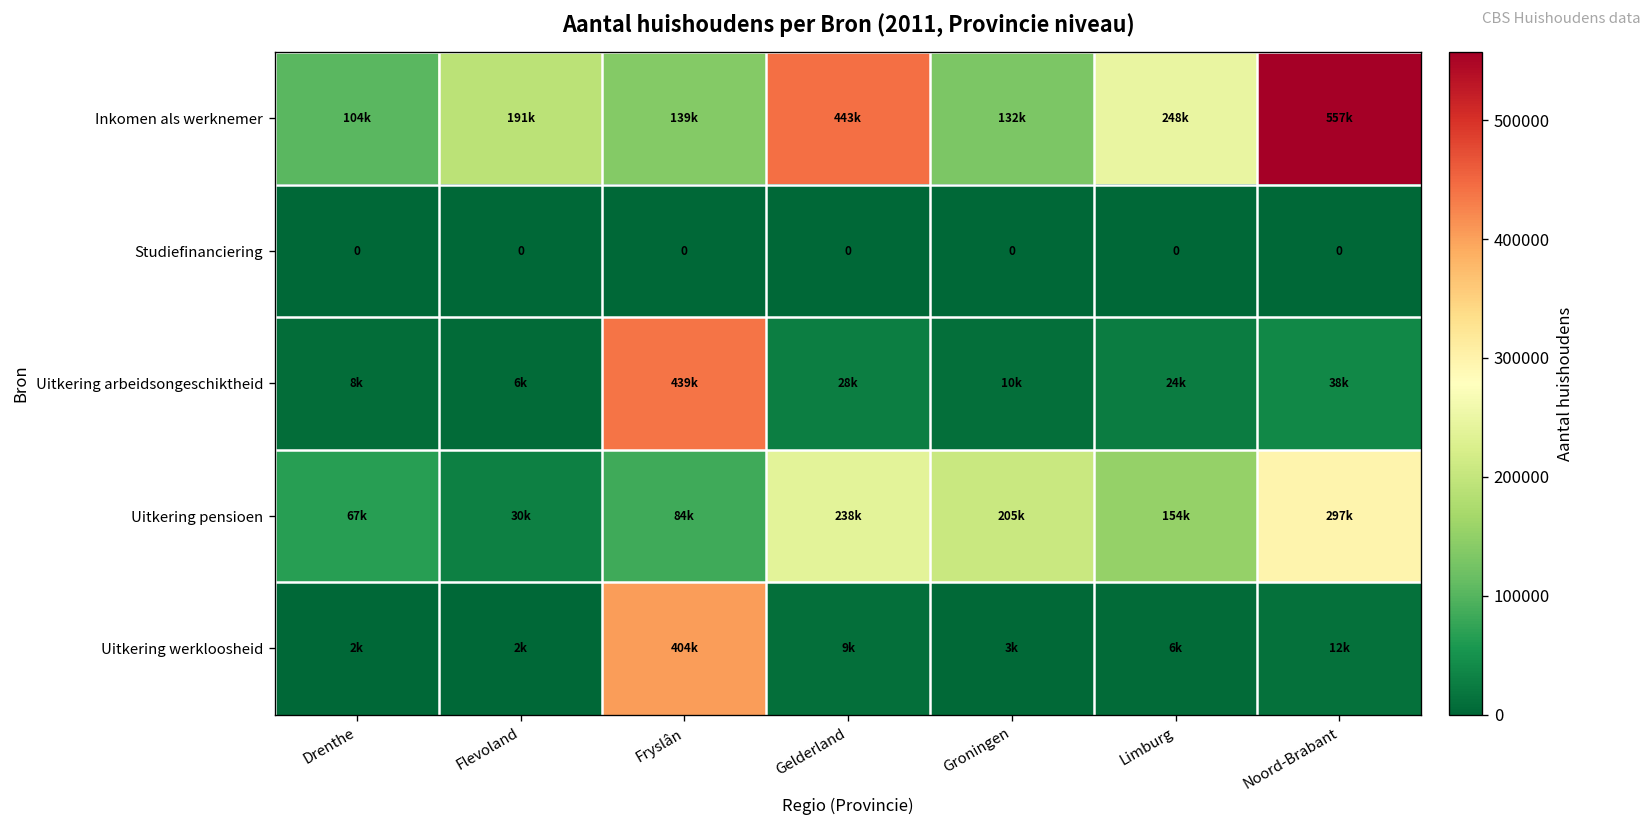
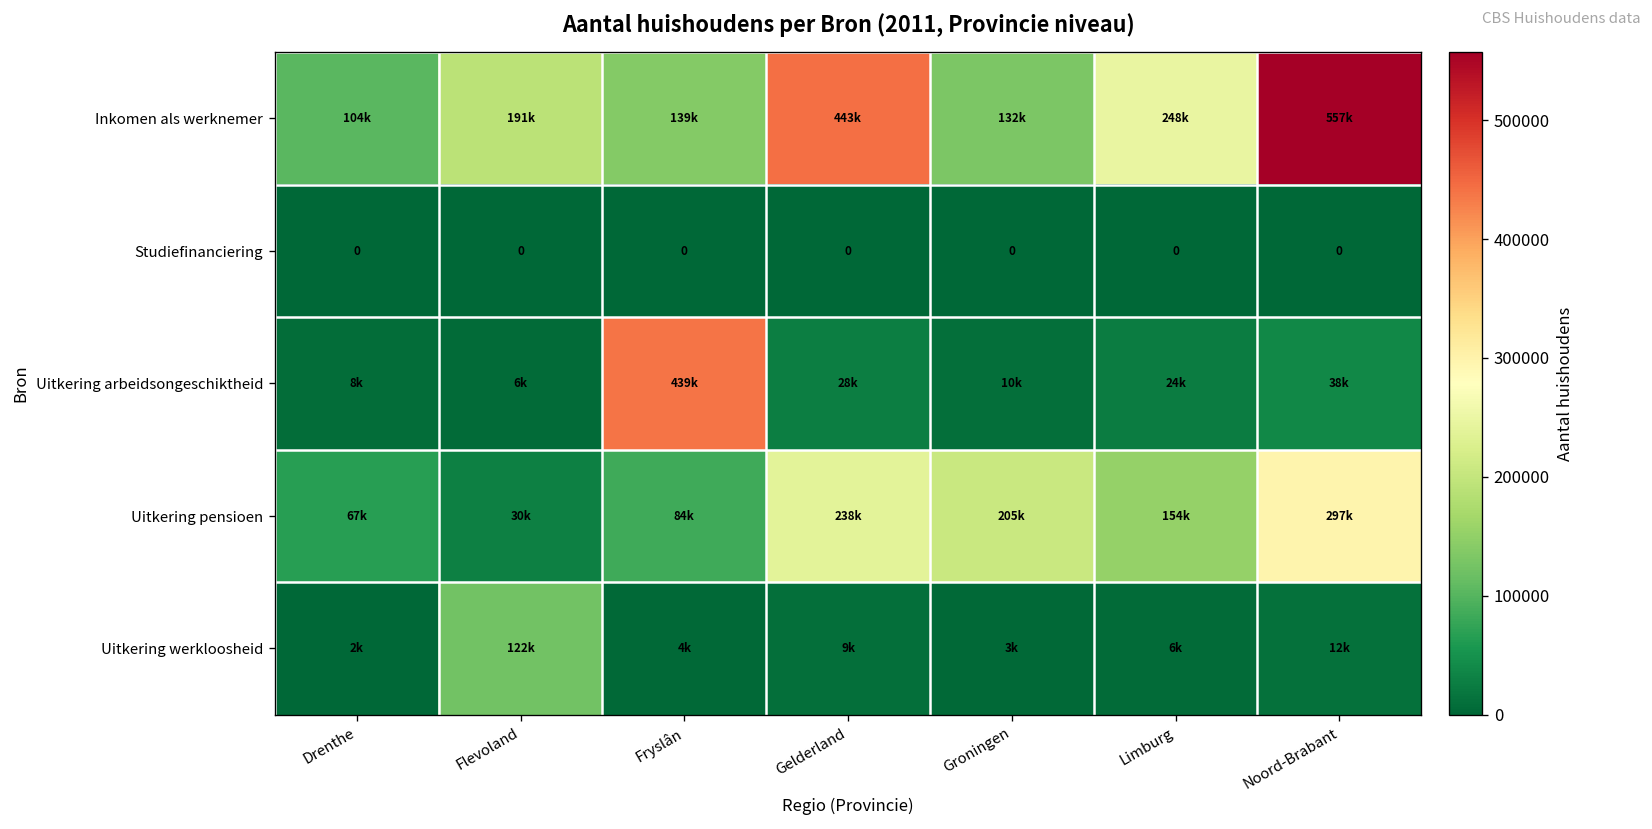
  {
    "Inkomen als werknemer": {
      "Drenthe": "104k",
      "Flevoland": "191k",
      "Fryslân": "139k",
      "Gelderland": "443k",
      "Groningen": "132k",
      "Limburg": "248k",
      "Noord-Brabant": "557k"
    },
    "Studiefinanciering": {
      "Drenthe": "0",
      "Flevoland": "0",
      "Fryslân": "0",
      "Gelderland": "0",
      "Groningen": "0",
      "Limburg": "0",
      "Noord-Brabant": "0"
    },
    "Uitkering arbeidsongeschiktheid": {
      "Drenthe": "8k",
      "Flevoland": "6k",
      "Fryslân": "439k",
      "Gelderland": "28k",
      "Groningen": "10k",
      "Limburg": "24k",
      "Noord-Brabant": "38k"
    },
    "Uitkering pensioen": {
      "Drenthe": "67k",
      "Flevoland": "30k",
      "Fryslân": "84k",
      "Gelderland": "238k",
      "Groningen": "205k",
      "Limburg": "154k",
      "Noord-Brabant": "297k"
    },
    "Uitkering werkloosheid": {
      "Drenthe": "2k",
-     "Flevoland": "2k",
-     "Fryslân": "404k",
+     "Flevoland": "122k",
+     "Fryslân": "4k",
      "Gelderland": "9k",
      "Groningen": "3k",
      "Limburg": "6k",
      "Noord-Brabant": "12k"
    }
  }
